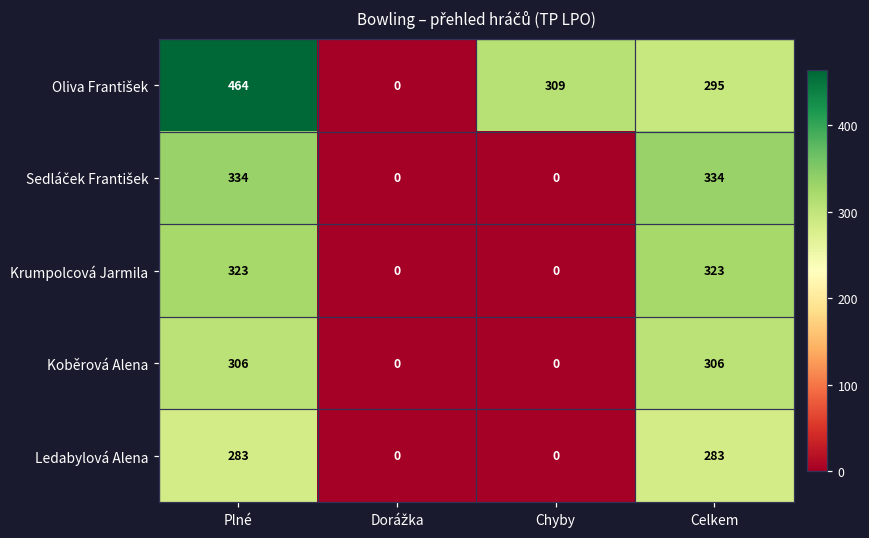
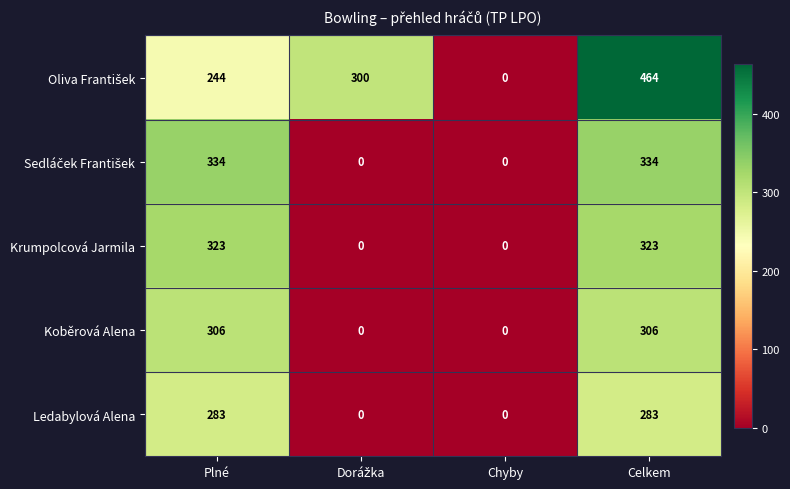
  {
    "Oliva František": {
-     "Plné": 464,
-     "Dorážka": 0,
-     "Chyby": 309,
-     "Celkem": 295
+     "Plné": 244,
+     "Dorážka": 300,
+     "Chyby": 0,
+     "Celkem": 464
    },
    "Sedláček František": {
      "Plné": 334,
      "Dorážka": 0,
      "Chyby": 0,
      "Celkem": 334
    },
    "Krumpolcová Jarmila": {
      "Plné": 323,
      "Dorážka": 0,
      "Chyby": 0,
      "Celkem": 323
    },
    "Koběrová Alena": {
      "Plné": 306,
      "Dorážka": 0,
      "Chyby": 0,
      "Celkem": 306
    },
    "Ledabylová Alena": {
      "Plné": 283,
      "Dorážka": 0,
      "Chyby": 0,
      "Celkem": 283
    }
  }
